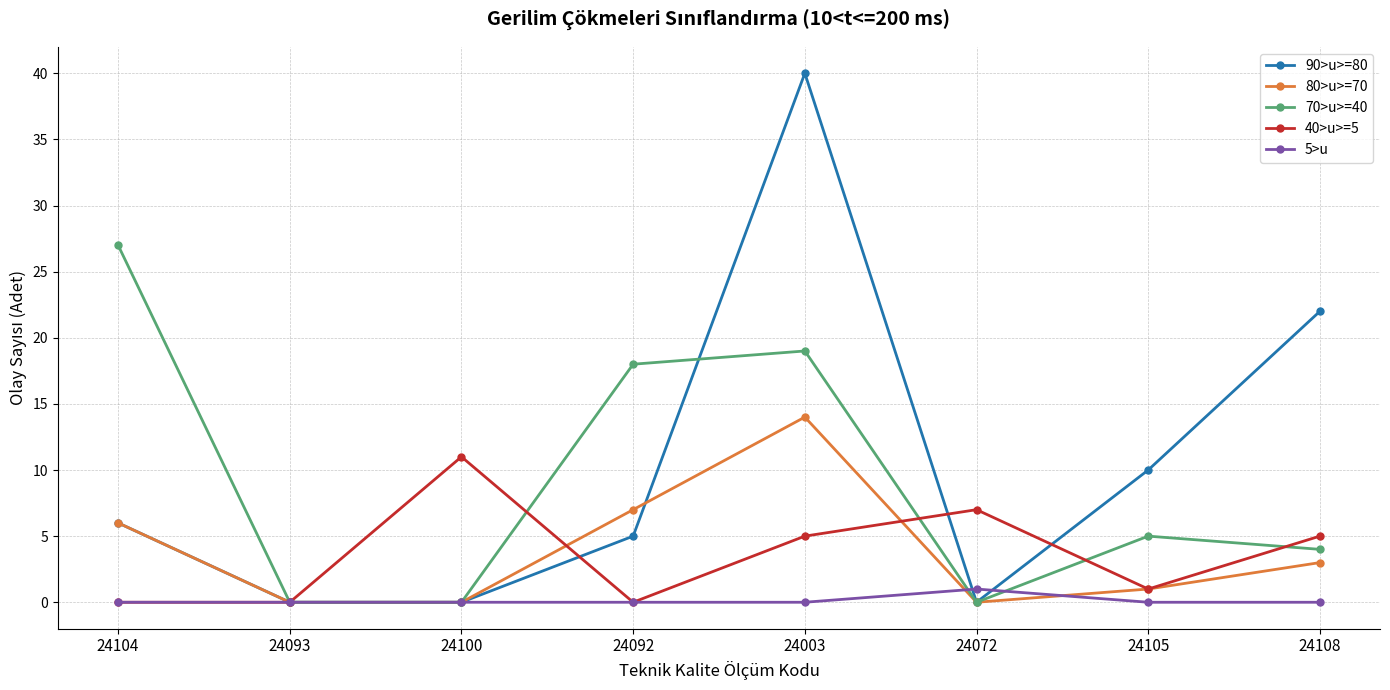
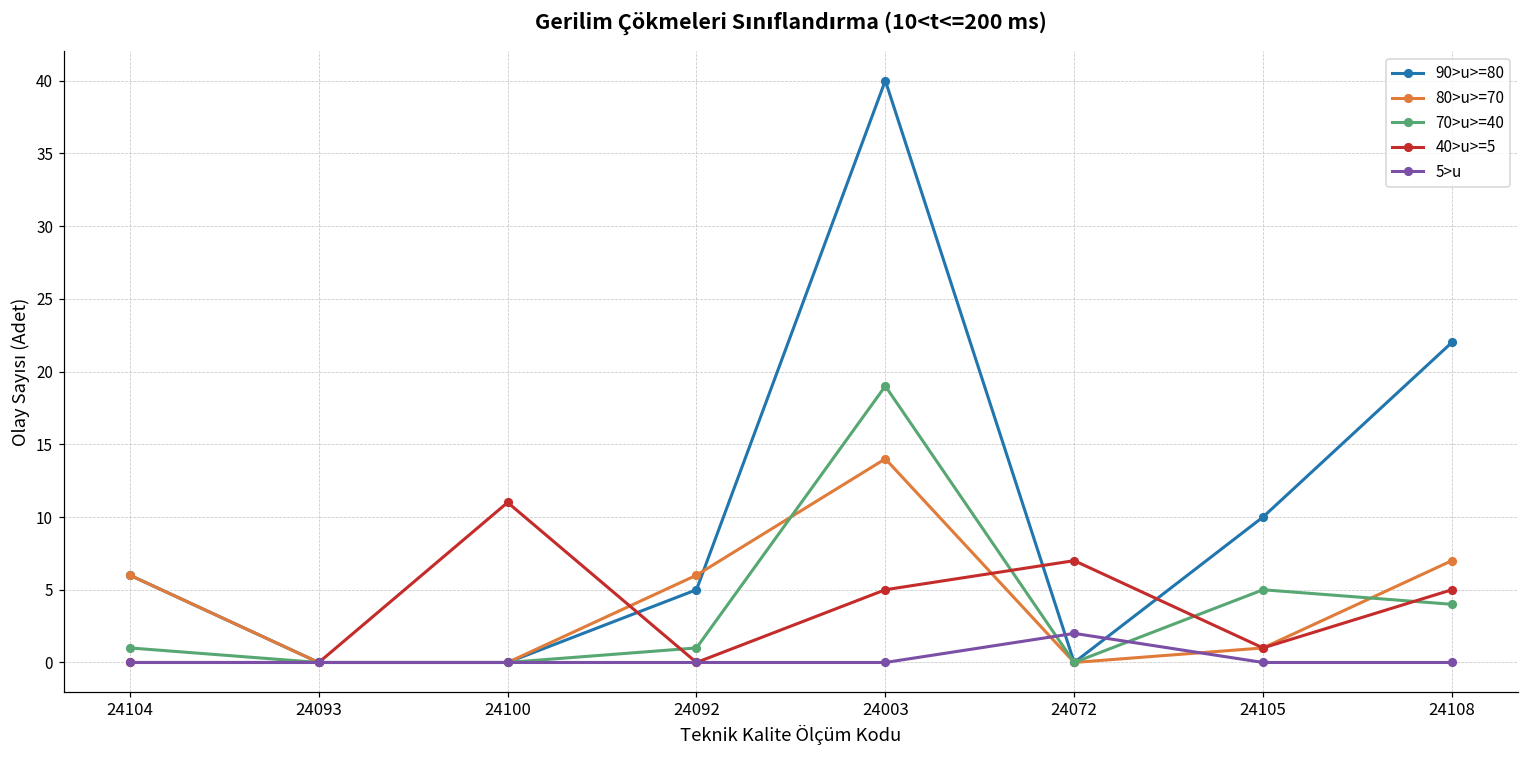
  {
    "90>u>=80": {
      "24092": 5,
      "24003": 40,
      "24105": 10,
      "24108": 22
    },
    "80>u>=70": {
-     "24092": 7,
+     "24092": 6,
      "24003": 14,
-     "24108": 3
+     "24108": 7
    },
    "70>u>=40": {
-     "24104": 27,
-     "24092": 18,
+     "24104": 1,
+     "24092": 1,
      "24003": 19,
      "24105": 5,
      "24108": 4
    },
    "40>u>=5": {
      "24100": 11,
      "24003": 5,
      "24072": 7,
      "24108": 5
    },
    "5>u": {
      "24003": 0,
-     "24072": 1,
+     "24072": 2,
      "24105": 0,
      "24108": 0
    }
  }
